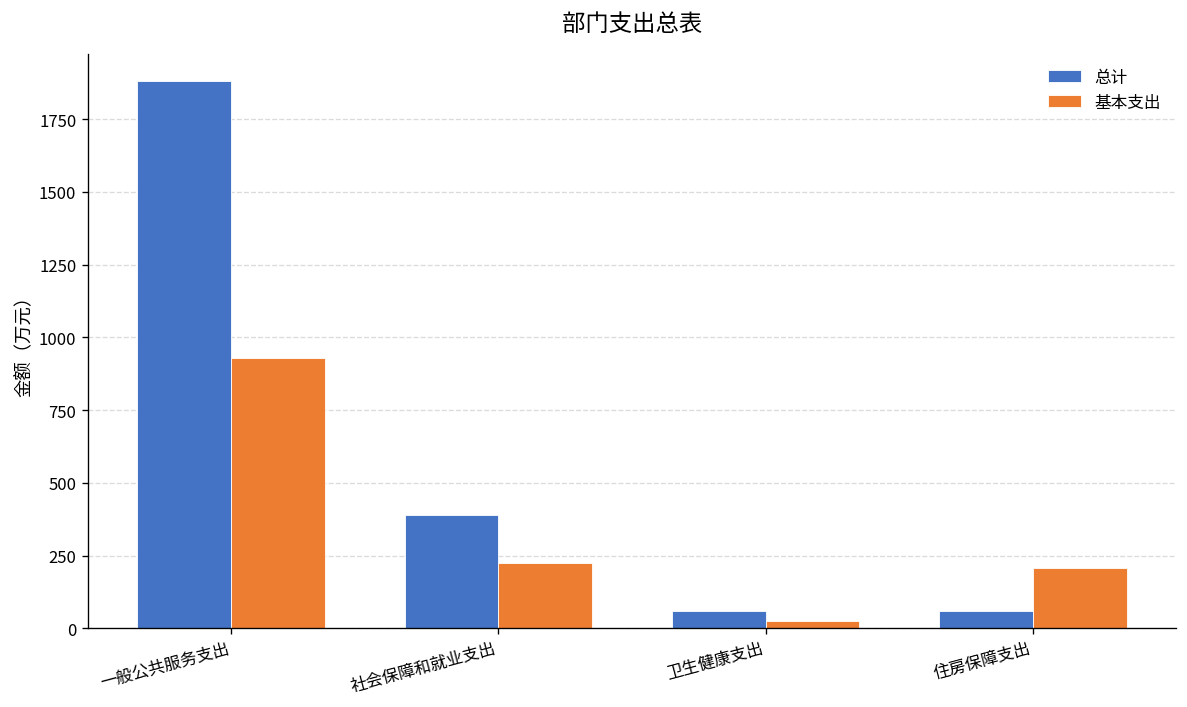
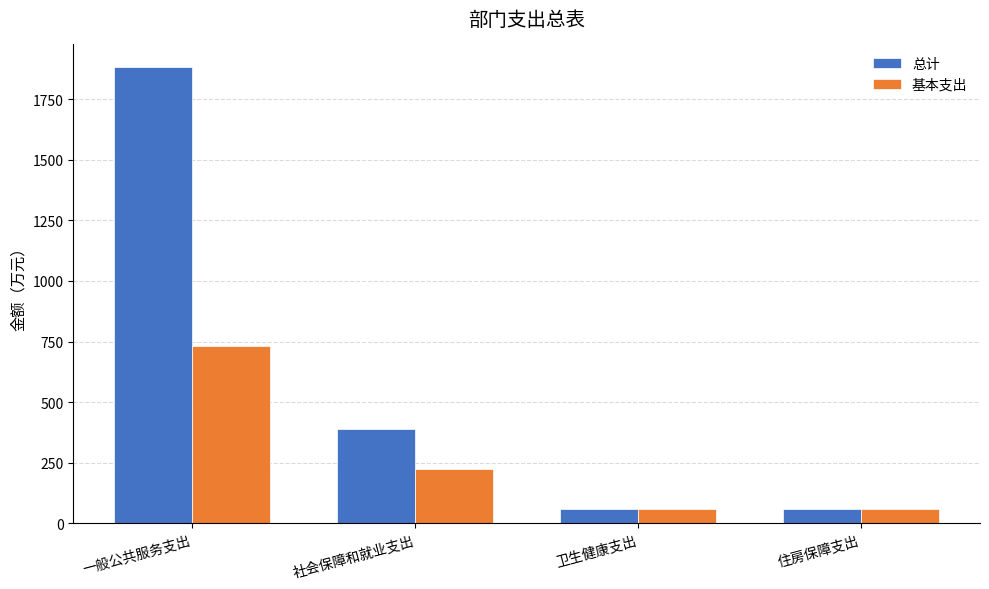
  {
    "总计": {
      "一般公共服务支出": 1880,
      "社会保障和就业支出": 390,
      "卫生健康支出": 60,
      "住房保障支出": 60
    },
    "基本支出": {
-     "一般公共服务支出": 930,
+     "一般公共服务支出": 730,
      "社会保障和就业支出": 220,
-     "卫生健康支出": 20,
-     "住房保障支出": 210
+     "卫生健康支出": 60,
+     "住房保障支出": 60
    }
  }
